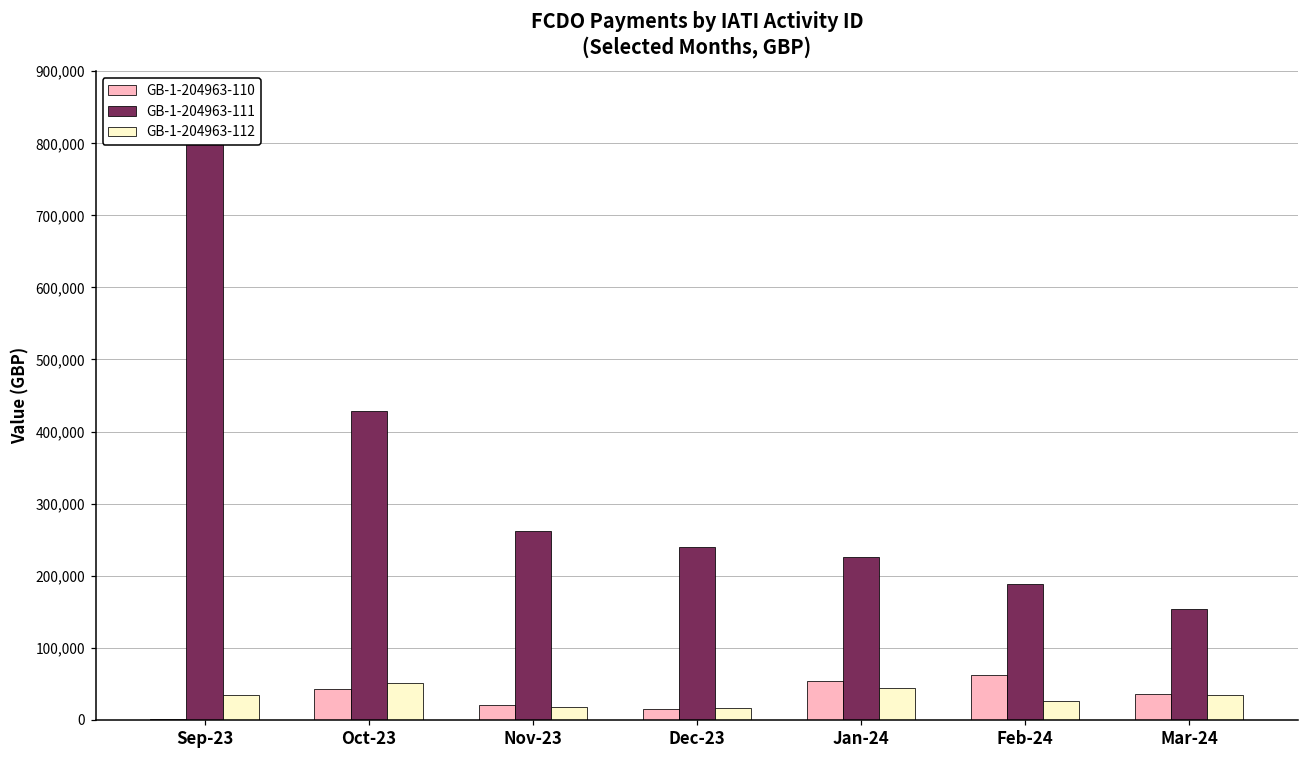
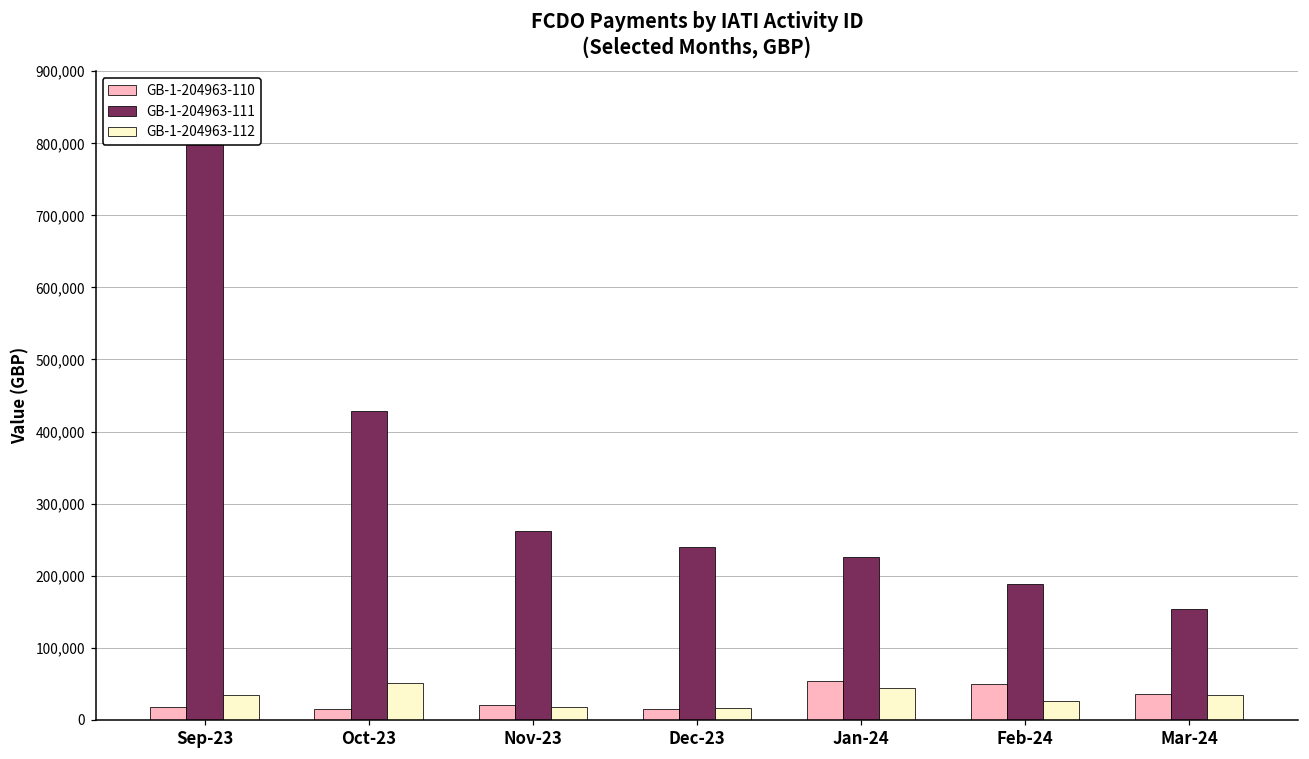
  {
    "GB-1-204963-110": {
-     "Sep-23": "0",
-     "Oct-23": "40,000",
+     "Sep-23": "20,000",
+     "Oct-23": "20,000",
      "Nov-23": "20,000",
      "Dec-23": "20,000",
      "Jan-24": "50,000",
-     "Feb-24": "60,000",
+     "Feb-24": "50,000",
      "Mar-24": "40,000"
    },
    "GB-1-204963-111": {
      "Oct-23": "430,000",
      "Nov-23": "260,000",
      "Dec-23": "240,000",
      "Jan-24": "230,000",
      "Feb-24": "190,000",
      "Mar-24": "150,000"
    },
    "GB-1-204963-112": {
      "Sep-23": "30,000",
      "Oct-23": "50,000",
      "Nov-23": "20,000",
      "Dec-23": "20,000",
      "Jan-24": "40,000",
      "Feb-24": "30,000",
      "Mar-24": "30,000"
    }
  }
